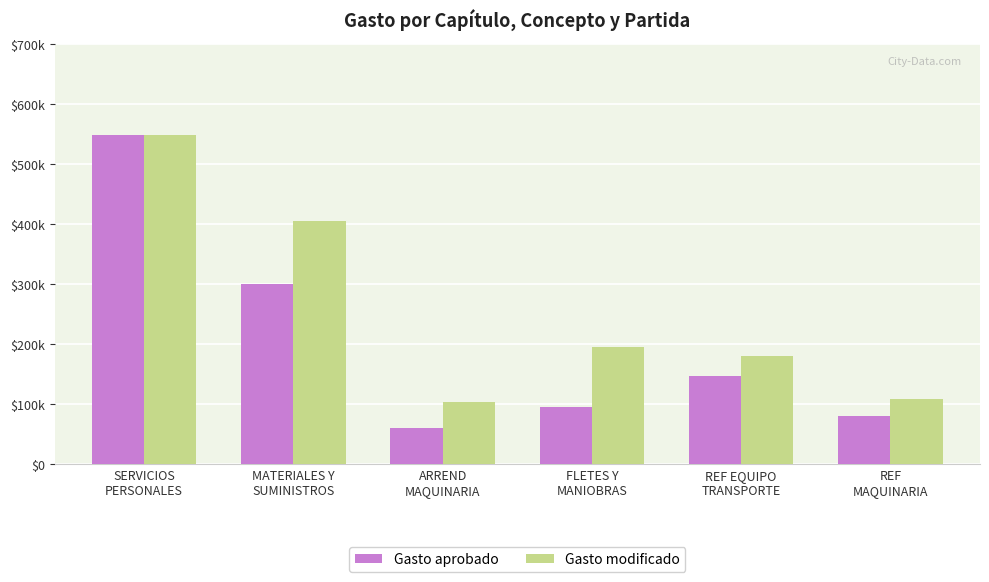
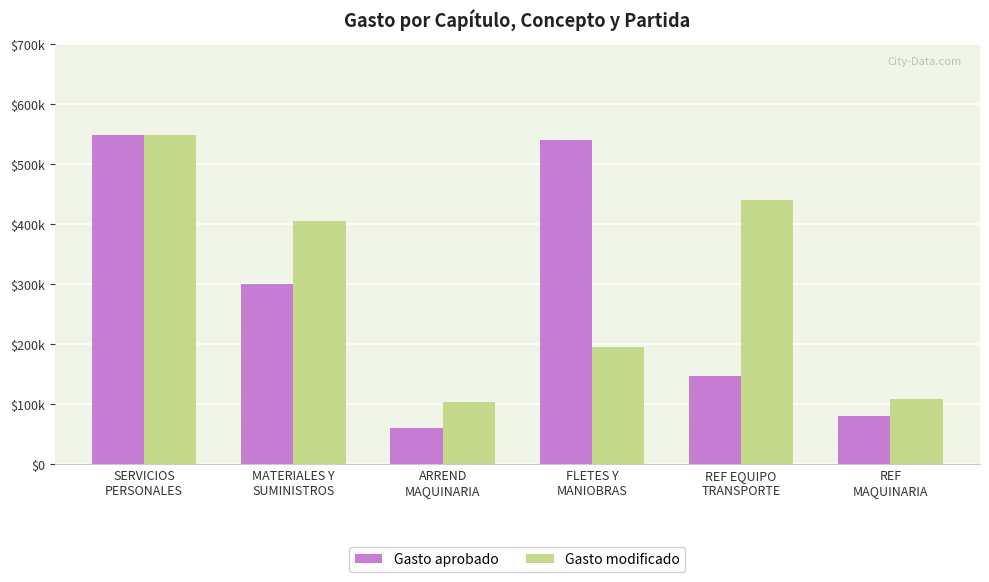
  {
    "Gasto aprobado": {
      "SERVICIOS PERSONALES": "$550000",
      "MATERIALES Y SUMINISTROS": "$300000",
      "ARREND MAQUINARIA": "$60000",
-     "FLETES Y MANIOBRAS": "$100000",
+     "FLETES Y MANIOBRAS": "$540000",
      "REF EQUIPO TRANSPORTE": "$150000",
      "REF MAQUINARIA": "$80000"
    },
    "Gasto modificado": {
      "SERVICIOS PERSONALES": "$550000",
      "MATERIALES Y SUMINISTROS": "$410000",
      "ARREND MAQUINARIA": "$100000",
      "FLETES Y MANIOBRAS": "$200000",
-     "REF EQUIPO TRANSPORTE": "$180000",
+     "REF EQUIPO TRANSPORTE": "$440000",
      "REF MAQUINARIA": "$110000"
    }
  }
